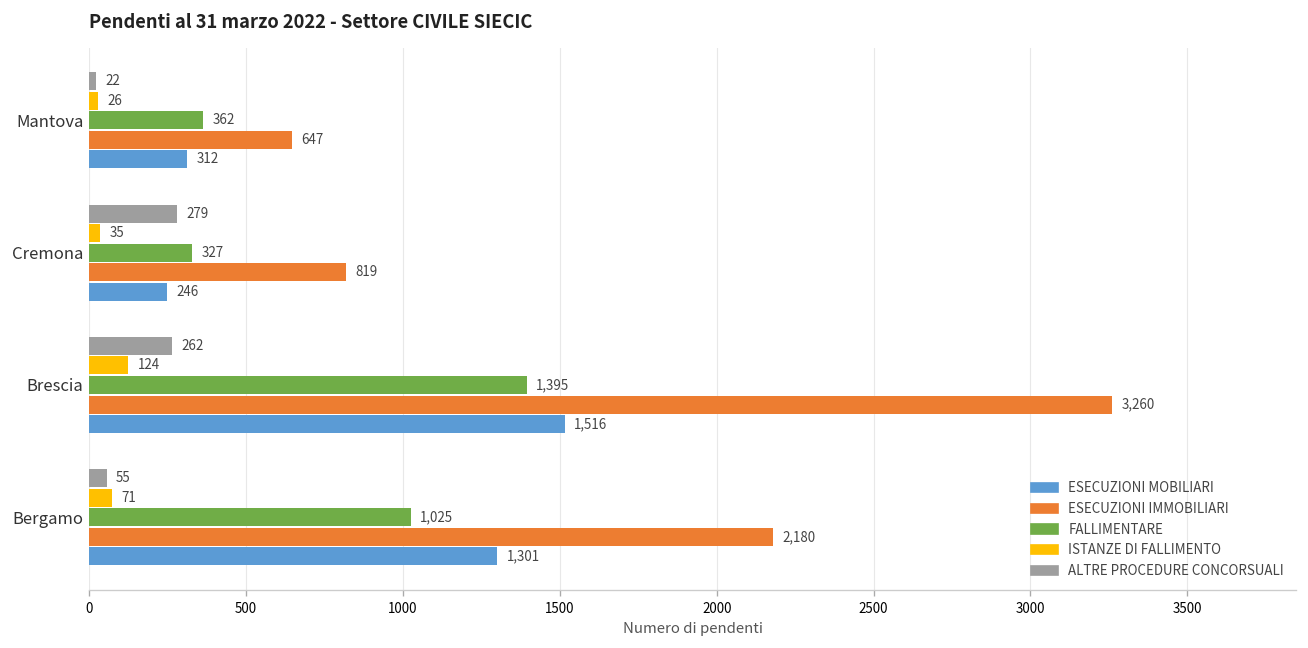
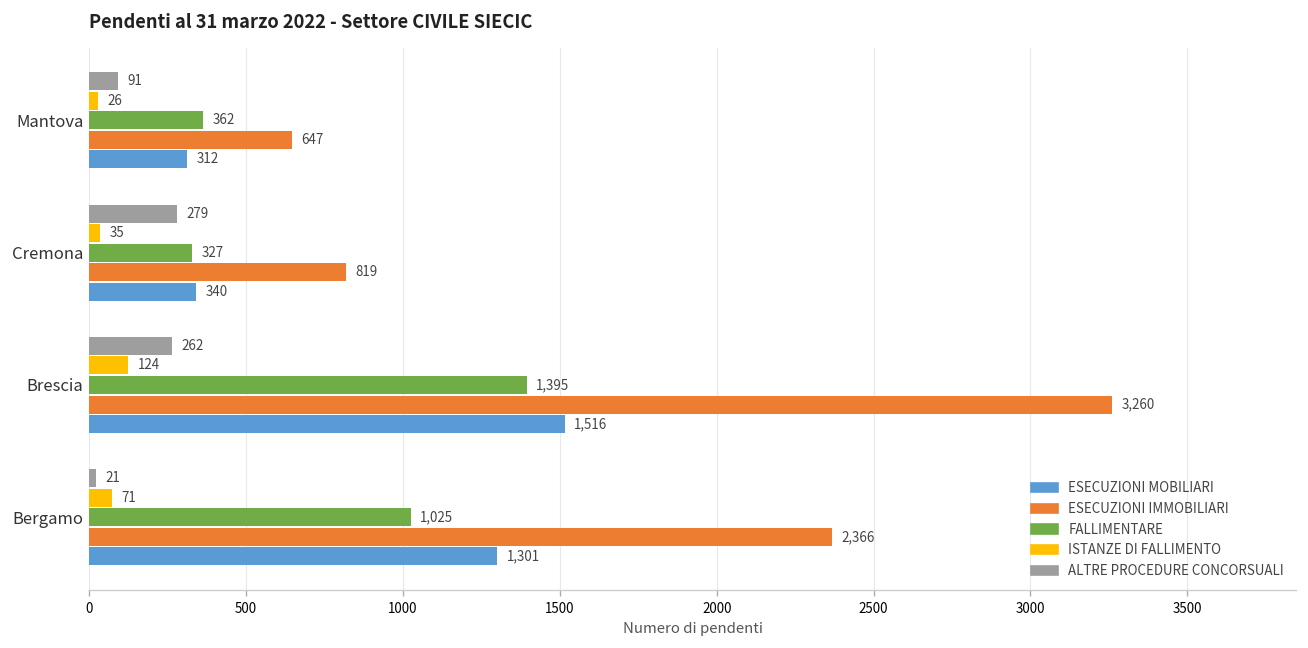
  {
    "ESECUZIONI MOBILIARI": {
      "Mantova": "312",
-     "Cremona": "246",
+     "Cremona": "340",
      "Brescia": "1,516",
      "Bergamo": "1,301"
    },
    "ESECUZIONI IMMOBILIARI": {
      "Mantova": "647",
      "Cremona": "819",
      "Brescia": "3,260",
-     "Bergamo": "2,180"
+     "Bergamo": "2,366"
    },
    "FALLIMENTARE": {
      "Mantova": "362",
      "Cremona": "327",
      "Brescia": "1,395",
      "Bergamo": "1,025"
    },
    "ISTANZE DI FALLIMENTO": {
      "Mantova": "26",
      "Cremona": "35",
      "Brescia": "124",
      "Bergamo": "71"
    },
    "ALTRE PROCEDURE CONCORSUALI": {
-     "Mantova": "22",
+     "Mantova": "91",
      "Cremona": "279",
      "Brescia": "262",
-     "Bergamo": "55"
+     "Bergamo": "21"
    }
  }
